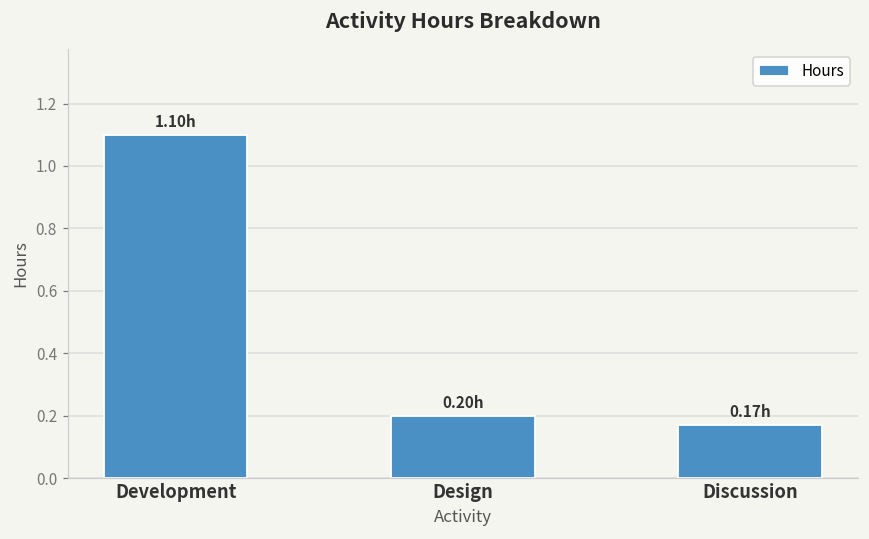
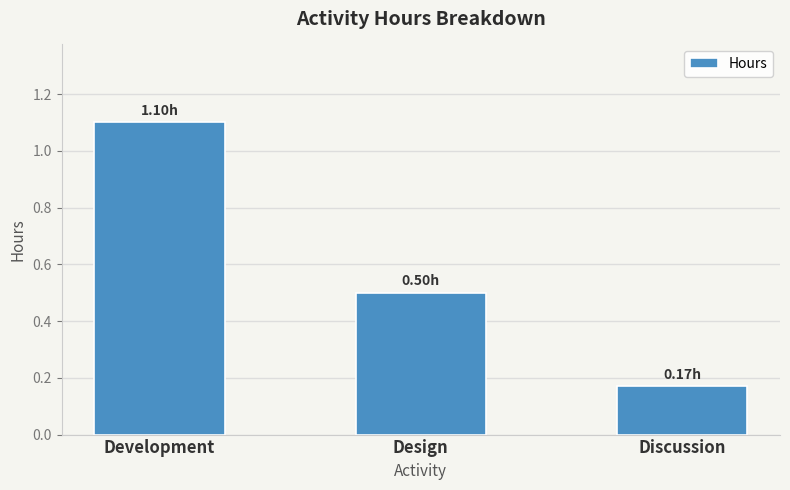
  {
    "Development": "1.10h",
-   "Design": "0.20h",
+   "Design": "0.50h",
    "Discussion": "0.17h"
  }
